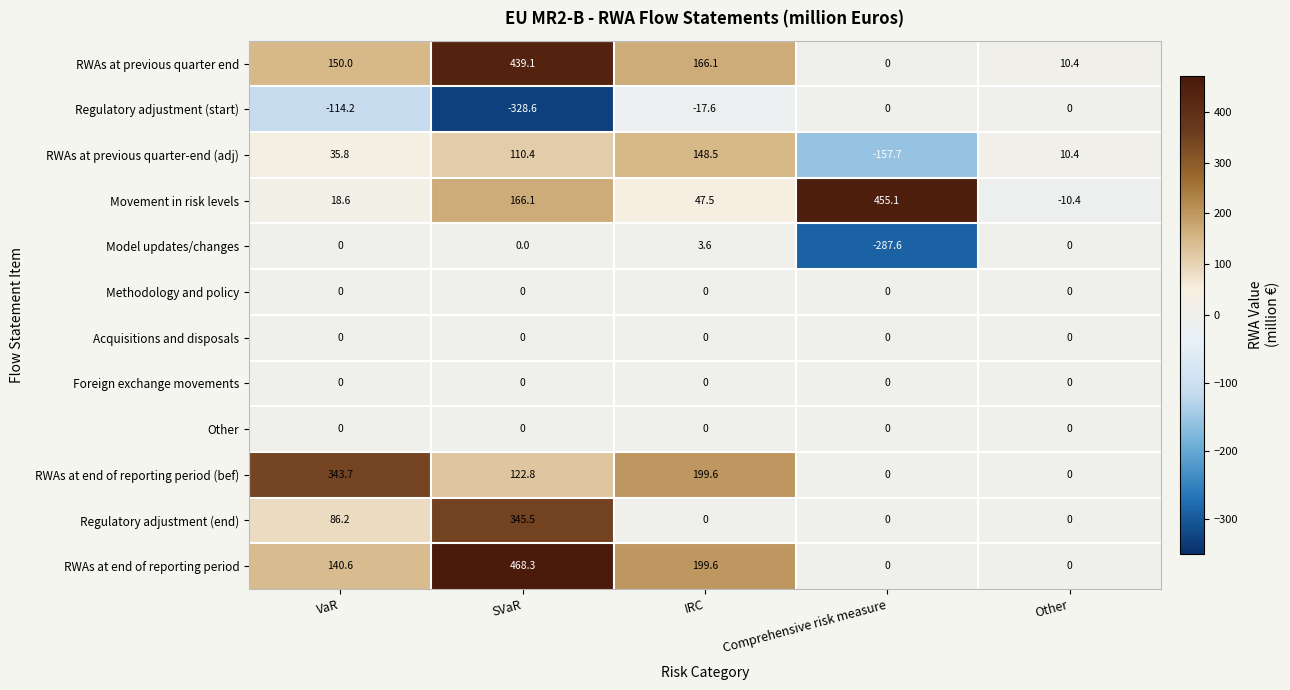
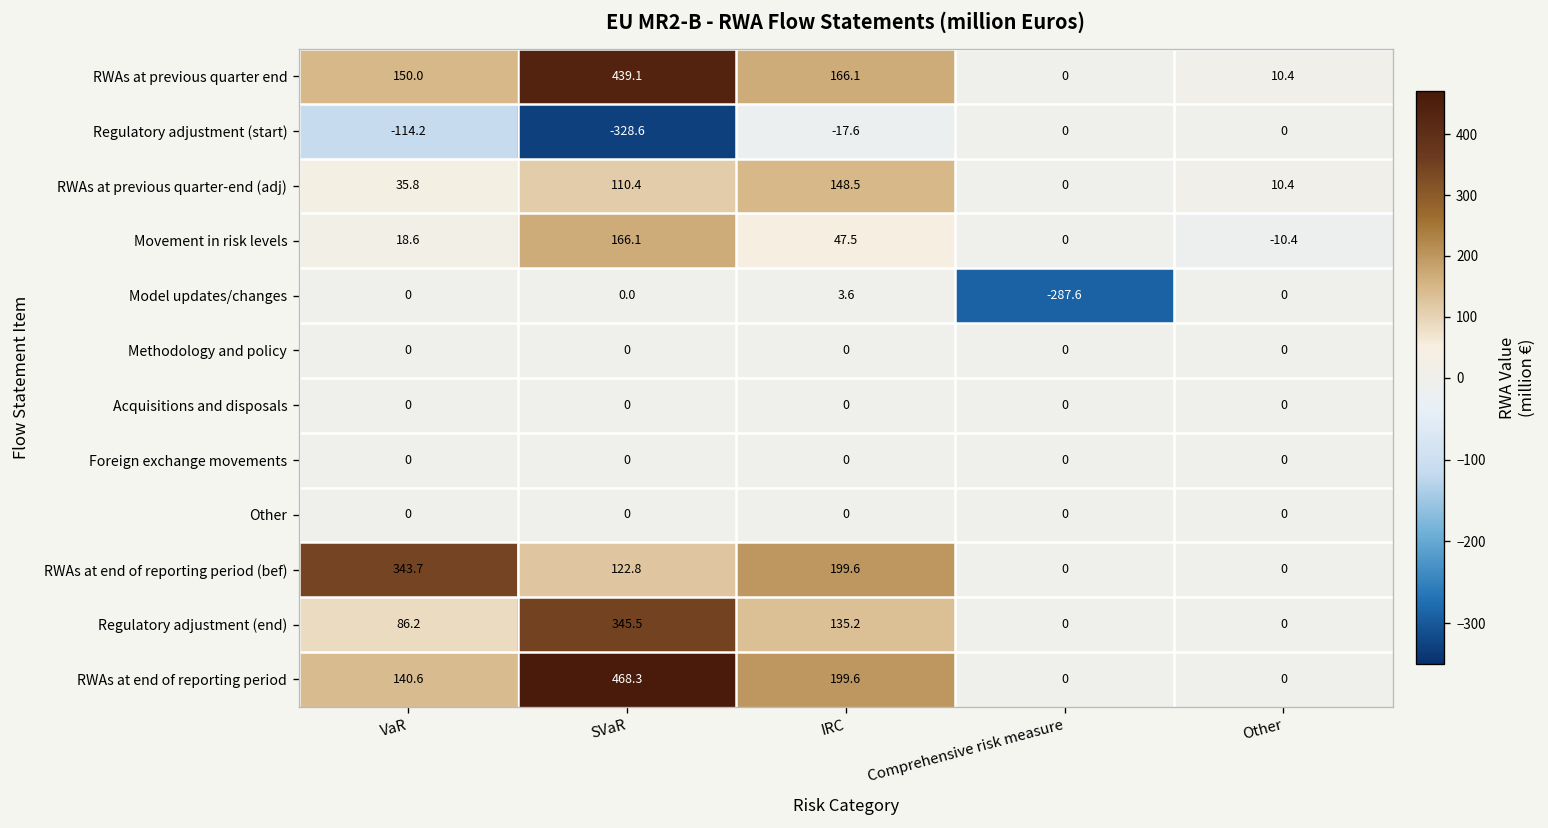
  {
    "RWAs at previous quarter end": {
      "VaR": 150.0,
      "SVaR": 439.1,
      "IRC": 166.1,
      "Comprehensive risk measure": 0,
      "Other": 10.4
    },
    "Regulatory adjustment (start)": {
      "VaR": -114.2,
      "SVaR": -328.6,
      "IRC": -17.6,
      "Comprehensive risk measure": 0,
      "Other": 0
    },
    "RWAs at previous quarter-end (adj)": {
      "VaR": 35.8,
      "SVaR": 110.4,
      "IRC": 148.5,
-     "Comprehensive risk measure": -157.7,
+     "Comprehensive risk measure": 0,
      "Other": 10.4
    },
    "Movement in risk levels": {
      "VaR": 18.6,
      "SVaR": 166.1,
      "IRC": 47.5,
-     "Comprehensive risk measure": 455.1,
+     "Comprehensive risk measure": 0,
      "Other": -10.4
    },
    "Model updates/changes": {
      "VaR": 0,
      "SVaR": 0.0,
      "IRC": 3.6,
      "Comprehensive risk measure": -287.6,
      "Other": 0
    },
    "Methodology and policy": {
      "VaR": 0,
      "SVaR": 0,
      "IRC": 0,
      "Comprehensive risk measure": 0,
      "Other": 0
    },
    "Acquisitions and disposals": {
      "VaR": 0,
      "SVaR": 0,
      "IRC": 0,
      "Comprehensive risk measure": 0,
      "Other": 0
    },
    "Foreign exchange movements": {
      "VaR": 0,
      "SVaR": 0,
      "IRC": 0,
      "Comprehensive risk measure": 0,
      "Other": 0
    },
    "Other": {
      "VaR": 0,
      "SVaR": 0,
      "IRC": 0,
      "Comprehensive risk measure": 0,
      "Other": 0
    },
    "RWAs at end of reporting period (bef)": {
      "VaR": 343.7,
      "SVaR": 122.8,
      "IRC": 199.6,
      "Comprehensive risk measure": 0,
      "Other": 0
    },
    "Regulatory adjustment (end)": {
      "VaR": 86.2,
      "SVaR": 345.5,
-     "IRC": 0,
+     "IRC": 135.2,
      "Comprehensive risk measure": 0,
      "Other": 0
    },
    "RWAs at end of reporting period": {
      "VaR": 140.6,
      "SVaR": 468.3,
      "IRC": 199.6,
      "Comprehensive risk measure": 0,
      "Other": 0
    }
  }
